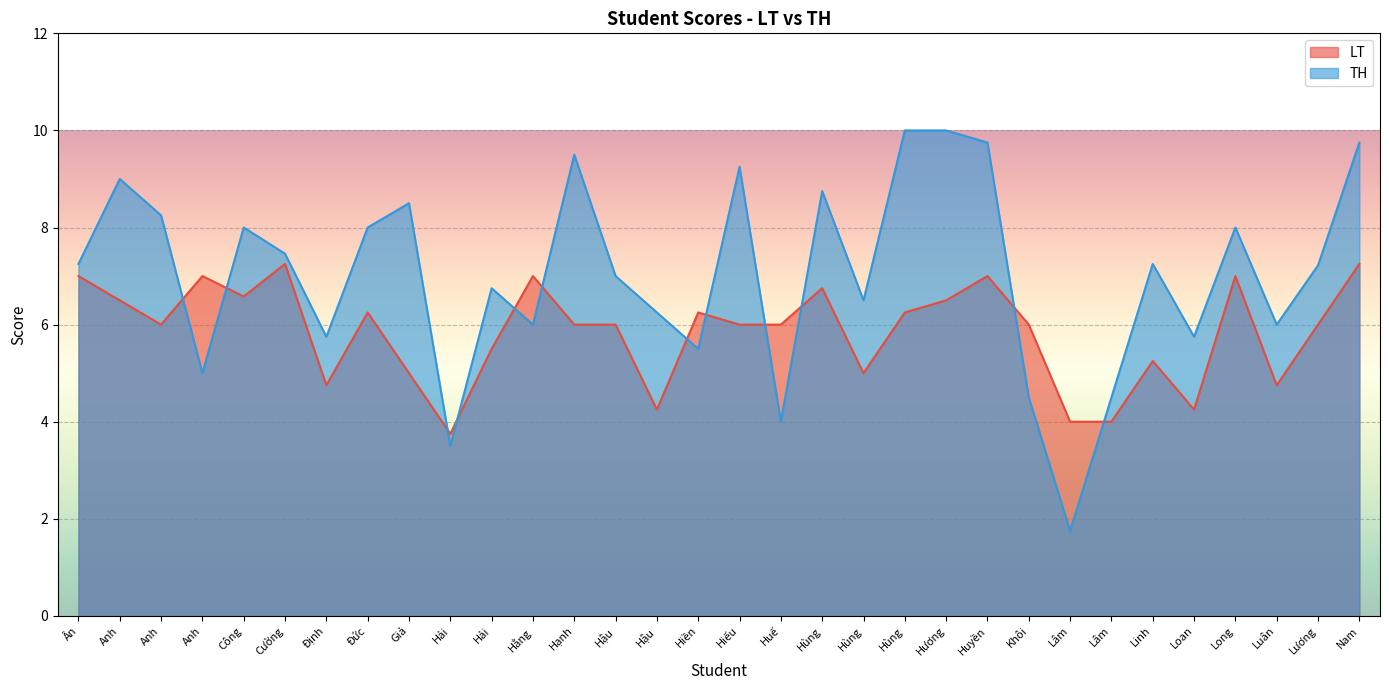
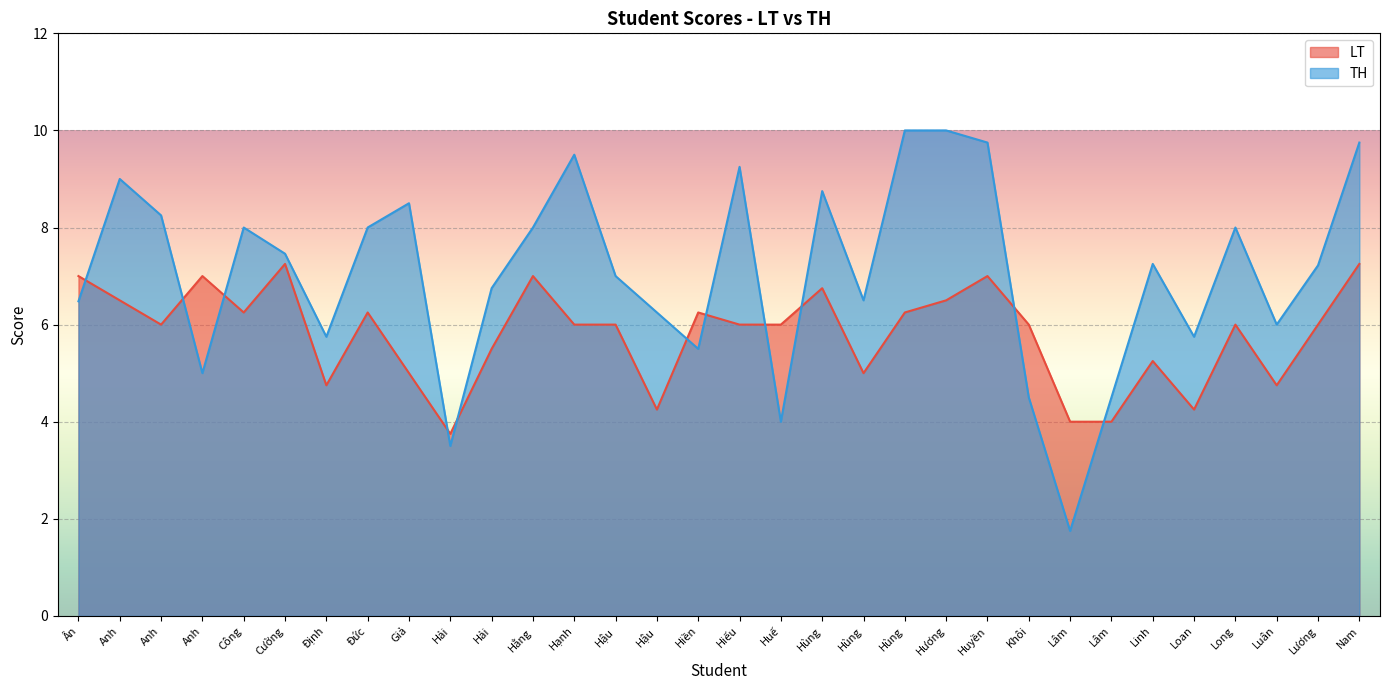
  {
    "LT": {
      "Ân": 7.0,
-     "Công": 6.6,
+     "Công": 6.3,
      "Cường": 7.3,
      "Định": 4.8,
      "Đức": 6.3,
      "Giả": 5.0,
      "Hằng": 7.0,
      "Hạnh": 6.0,
      "Hiền": 6.3,
      "Hiếu": 6.0,
      "Huế": 6.0,
      "Hương": 6.5,
      "Huyền": 7.0,
      "Khôi": 6.0,
      "Linh": 5.3,
      "Loan": 4.3,
-     "Long": 7,
+     "Long": 6,
      "Luân": 4.8,
      "Lương": 6.0,
      "Nam": 7.3
    },
    "TH": {
-     "Ân": 7.3,
+     "Ân": 6.5,
      "Công": 8.0,
      "Cường": 7.5,
      "Định": 5.8,
      "Đức": 8.0,
      "Giả": 8.5,
-     "Hằng": 6,
+     "Hằng": 8,
      "Hạnh": 9.5,
      "Hiền": 5.5,
      "Hiếu": 9.3,
      "Huế": 4.0,
      "Hương": 10.0,
      "Huyền": 9.8,
      "Khôi": 4.5,
      "Linh": 7.3,
      "Loan": 5.8,
      "Long": 8.0,
      "Luân": 6.0,
      "Lương": 7.2,
      "Nam": 9.8
    }
  }
